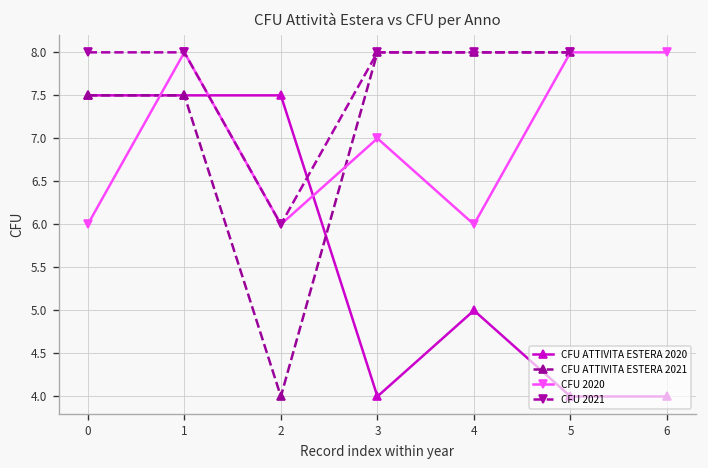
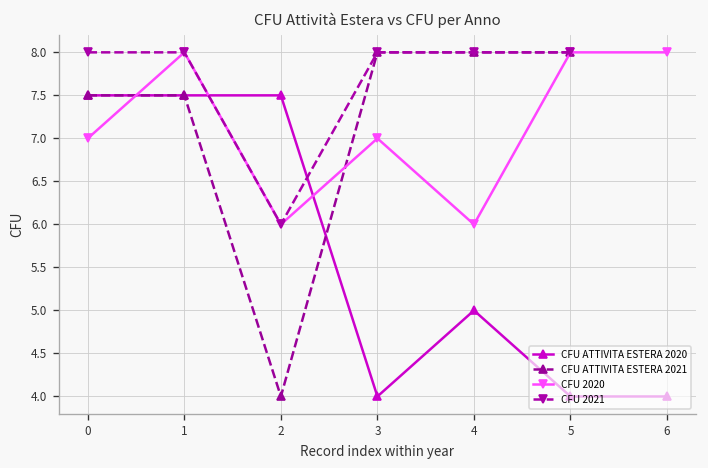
  {
    "CFU 2020": {
-     "0": 6,
+     "0": 7,
      "3": 7,
      "4": 6,
      "6": 8
    }
  }
